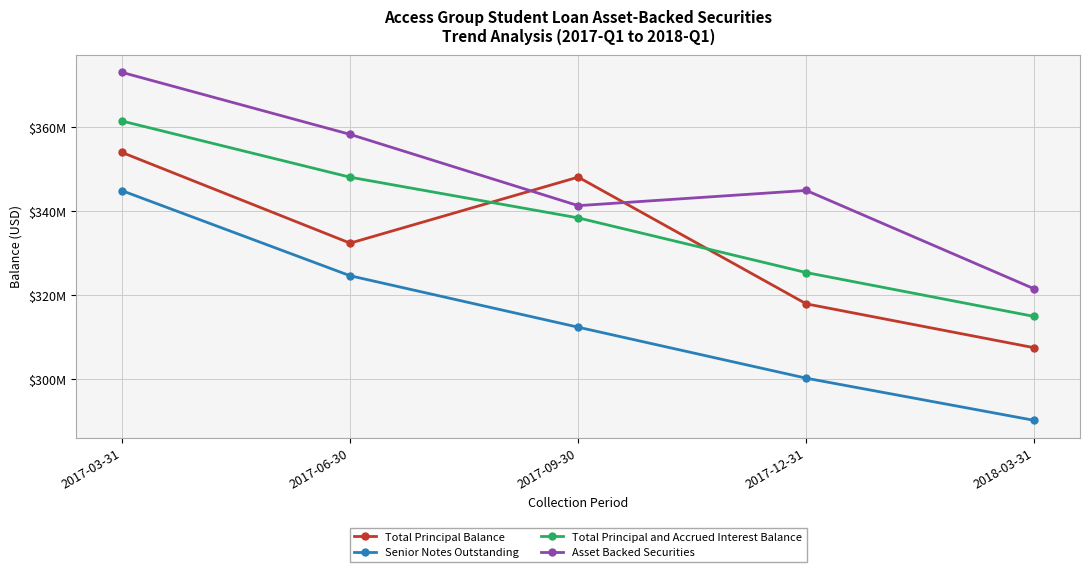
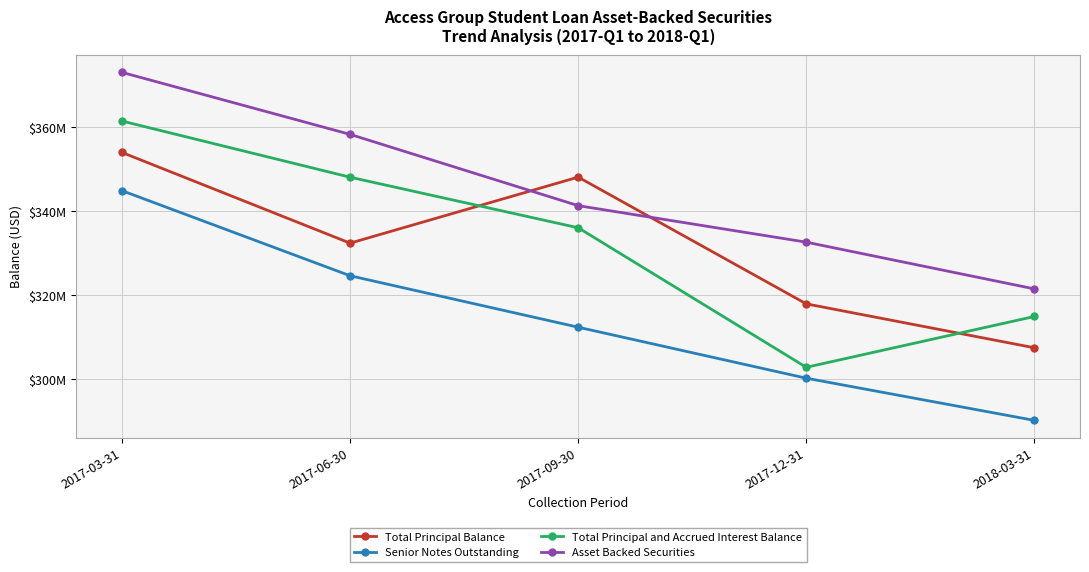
  {
    "Total Principal Balance": {
      "2017-03-31": "$354000000",
      "2017-06-30": "$332000000",
      "2017-09-30": "$348000000",
      "2017-12-31": "$318000000",
      "2018-03-31": "$307000000"
    },
    "Senior Notes Outstanding": {
      "2017-03-31": "$345000000",
      "2017-06-30": "$325000000",
      "2017-09-30": "$312000000",
      "2017-12-31": "$300000000",
      "2018-03-31": "$290000000"
    },
    "Total Principal and Accrued Interest Balance": {
      "2017-03-31": "$361000000",
      "2017-06-30": "$348000000",
-     "2017-09-30": "$338000000",
-     "2017-12-31": "$325000000",
+     "2017-09-30": "$336000000",
+     "2017-12-31": "$303000000",
      "2018-03-31": "$315000000"
    },
    "Asset Backed Securities": {
      "2017-03-31": "$373000000",
      "2017-06-30": "$358000000",
      "2017-09-30": "$341000000",
-     "2017-12-31": "$345000000",
+     "2017-12-31": "$333000000",
      "2018-03-31": "$322000000"
    }
  }
